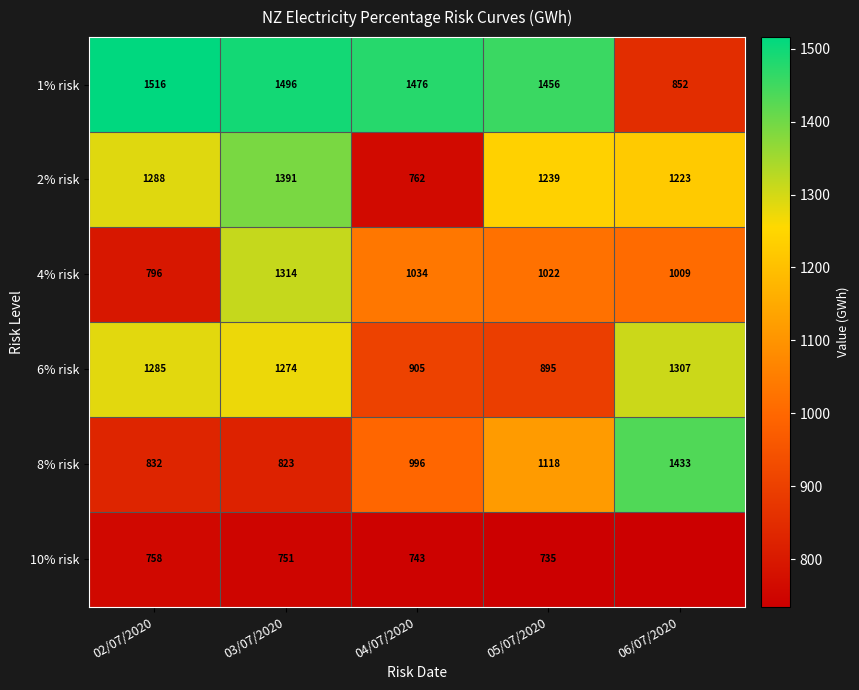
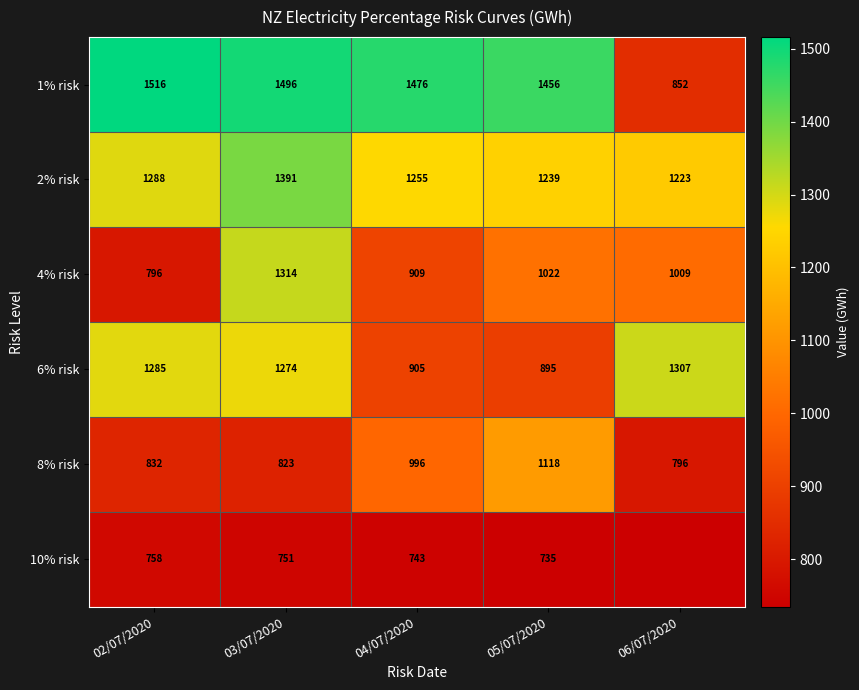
  {
    "1% risk": {
      "02/07/2020": 1516,
      "03/07/2020": 1496,
      "04/07/2020": 1476,
      "05/07/2020": 1456,
      "06/07/2020": 852
    },
    "2% risk": {
      "02/07/2020": 1288,
      "03/07/2020": 1391,
-     "04/07/2020": 762,
+     "04/07/2020": 1255,
      "05/07/2020": 1239,
      "06/07/2020": 1223
    },
    "4% risk": {
      "02/07/2020": 796,
      "03/07/2020": 1314,
-     "04/07/2020": 1034,
+     "04/07/2020": 909,
      "05/07/2020": 1022,
      "06/07/2020": 1009
    },
    "6% risk": {
      "02/07/2020": 1285,
      "03/07/2020": 1274,
      "04/07/2020": 905,
      "05/07/2020": 895,
      "06/07/2020": 1307
    },
    "8% risk": {
      "02/07/2020": 832,
      "03/07/2020": 823,
      "04/07/2020": 996,
      "05/07/2020": 1118,
-     "06/07/2020": 1433
+     "06/07/2020": 796
    },
    "10% risk": {
      "02/07/2020": 758,
      "03/07/2020": 751,
      "04/07/2020": 743,
      "05/07/2020": 735
    }
  }
